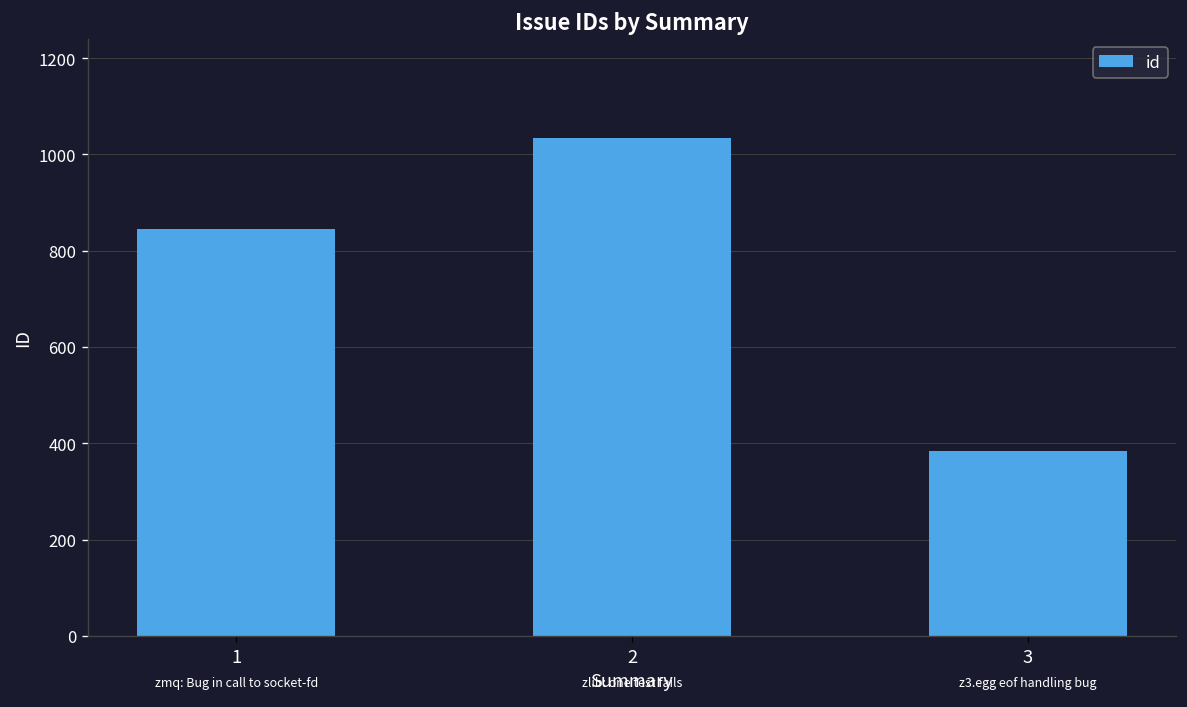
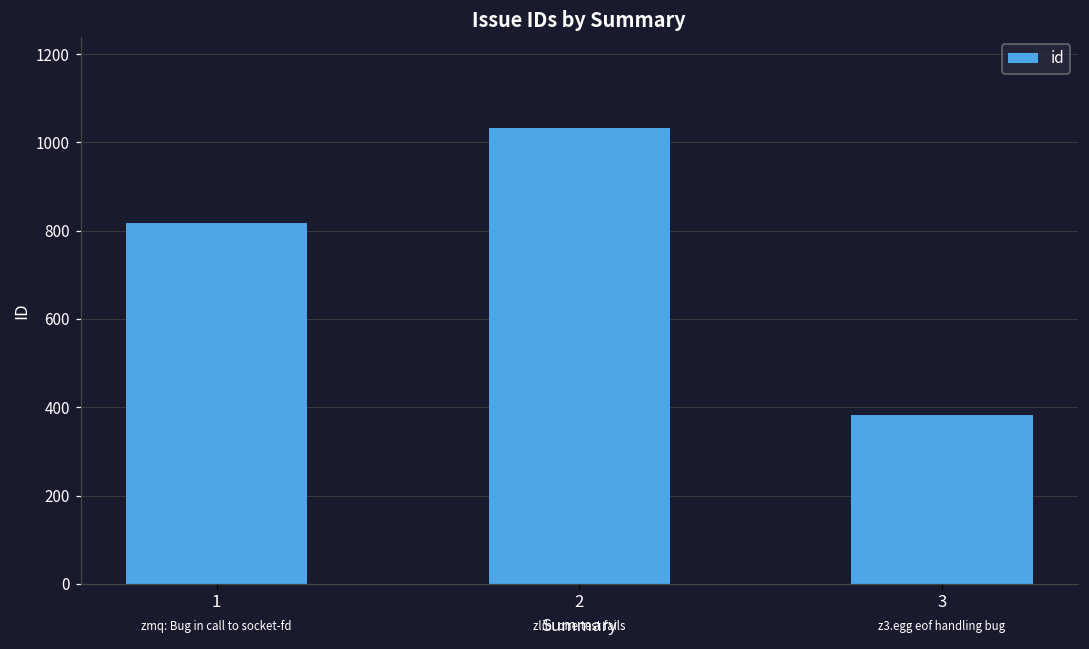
  {
-   "1": 850,
+   "1": 820,
    "2": 1030,
    "3": 380
  }
